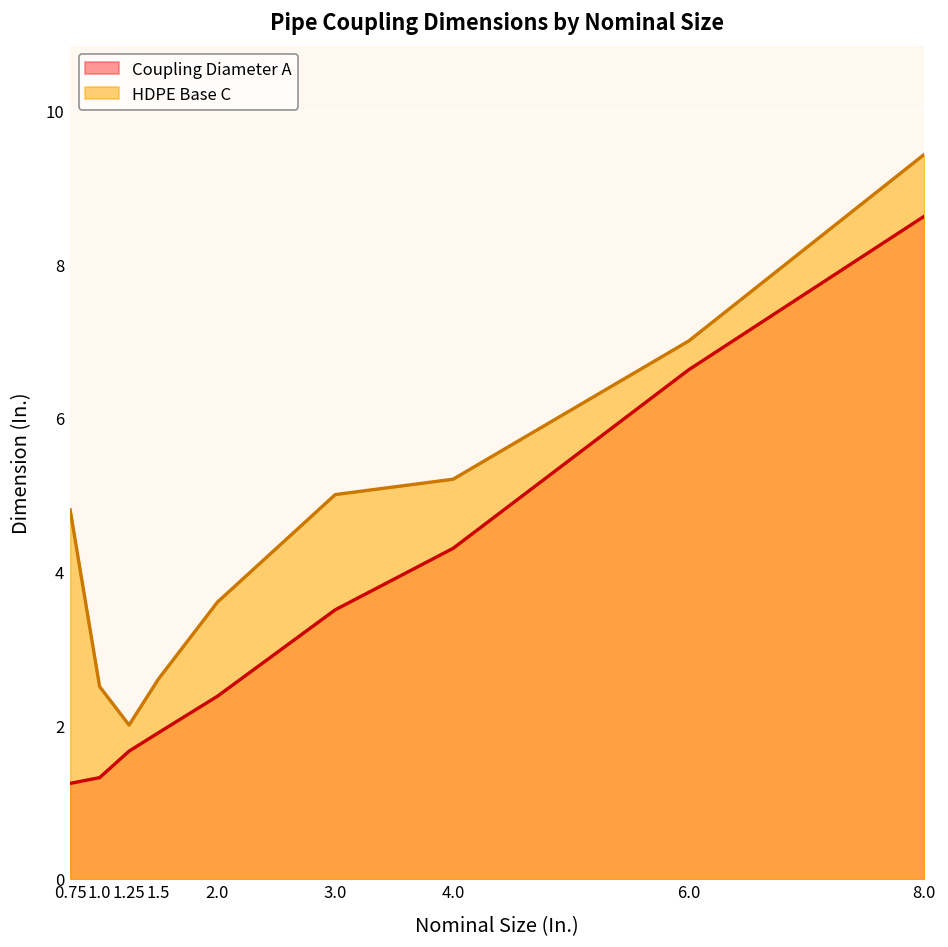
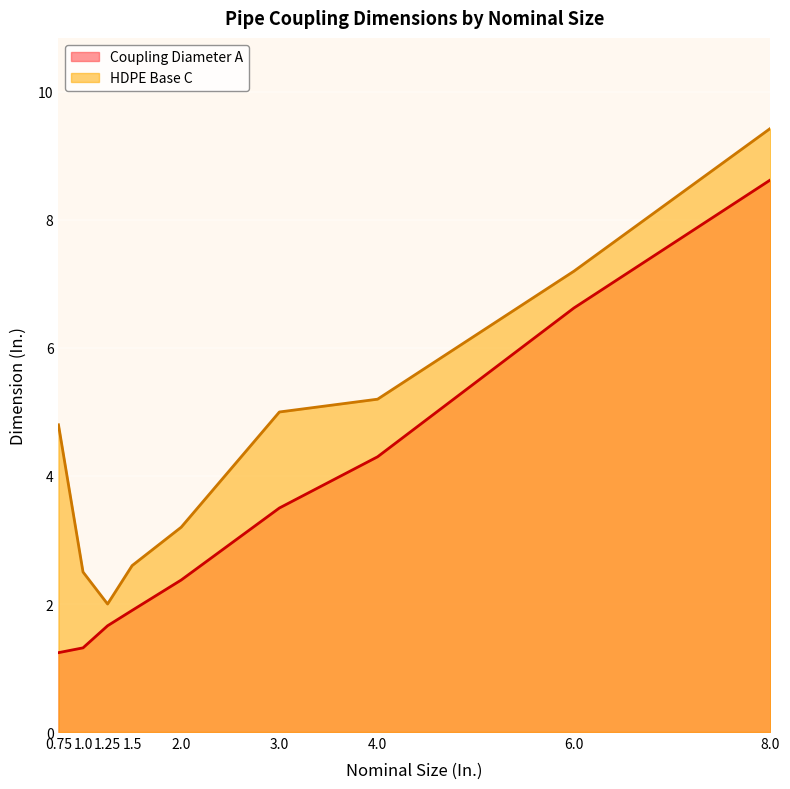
  {
    "Coupling Diameter A": {
      "0.75": 1.2,
      "1.0": 1.3,
      "1.25": 1.7,
      "1.5": 1.9,
      "2.0": 2.4,
      "3.0": 3.5,
      "4.0": 4.3,
      "6.0": 6.6,
      "8.0": 8.6
    },
    "HDPE Base C": {
      "0.75": 4.8,
      "1.0": 2.5,
      "1.25": 2.0,
      "1.5": 2.6,
-     "2.0": 3.6,
+     "2.0": 3.2,
      "3.0": 5.0,
      "4.0": 5.2,
-     "6.0": 7.0,
+     "6.0": 7.2,
      "8.0": 9.4
    }
  }
